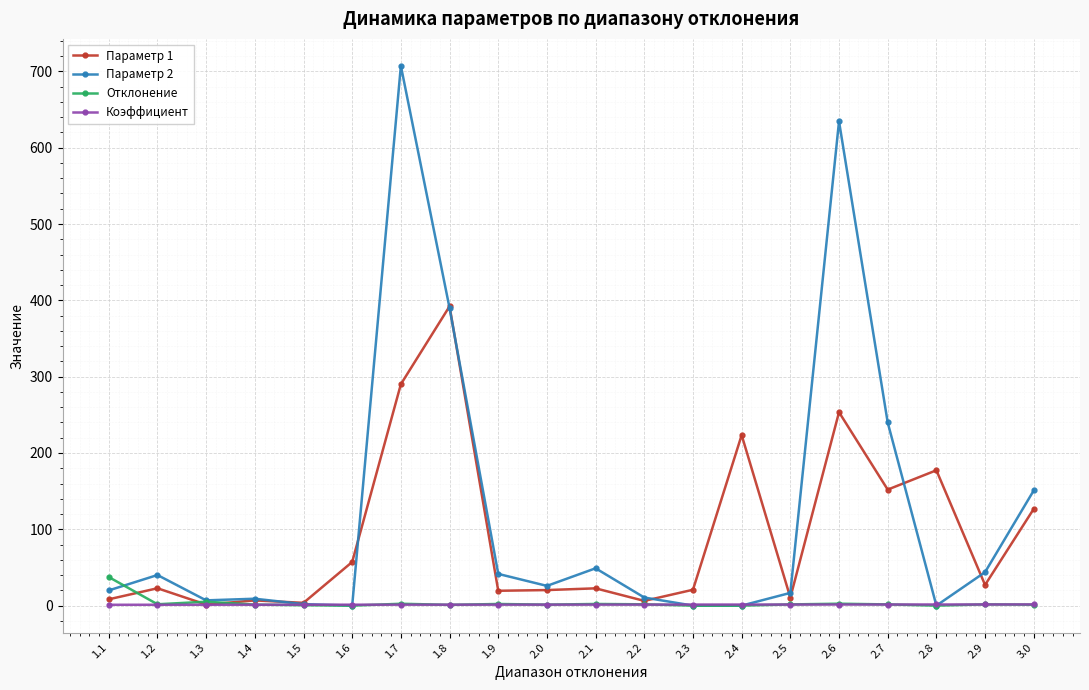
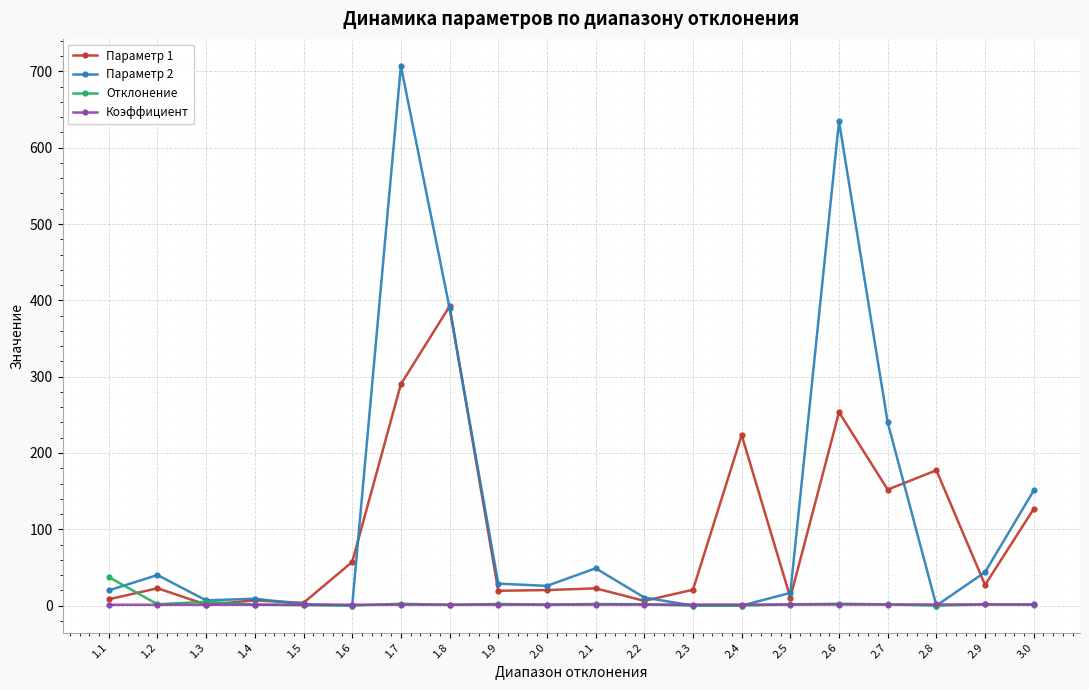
  {
    "Параметр 1": {
      "1.1": 10,
      "1.2": 20,
      "1.6": 60,
      "1.7": 290,
      "1.9": 20,
      "2.0": 20,
      "2.1": 20,
      "2.2": 10,
      "2.3": 20,
      "2.4": 220,
      "2.5": 10,
      "2.6": 250,
      "2.7": 150,
      "2.8": 180,
      "2.9": 30,
      "3.0": 130
    },
    "Параметр 2": {
      "1.1": 20,
      "1.2": 40,
      "1.7": 710,
-     "1.9": 40,
+     "1.9": 30,
      "2.0": 30,
      "2.1": 50,
      "2.2": 10,
      "2.5": 20,
      "2.6": 630,
      "2.7": 240,
      "2.9": 40,
      "3.0": 150
    },
    "Отклонение": {
      "1.1": 40
    },
    "Коэффициент": {
      "1.1": 0
    }
  }
